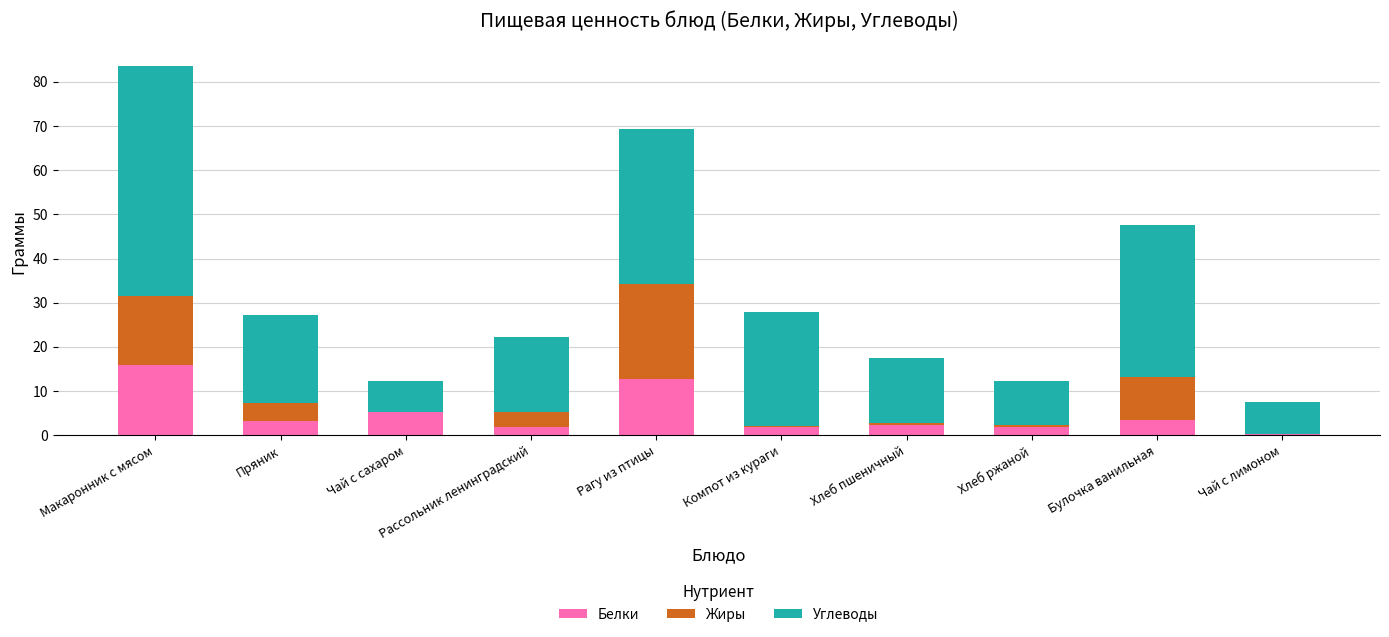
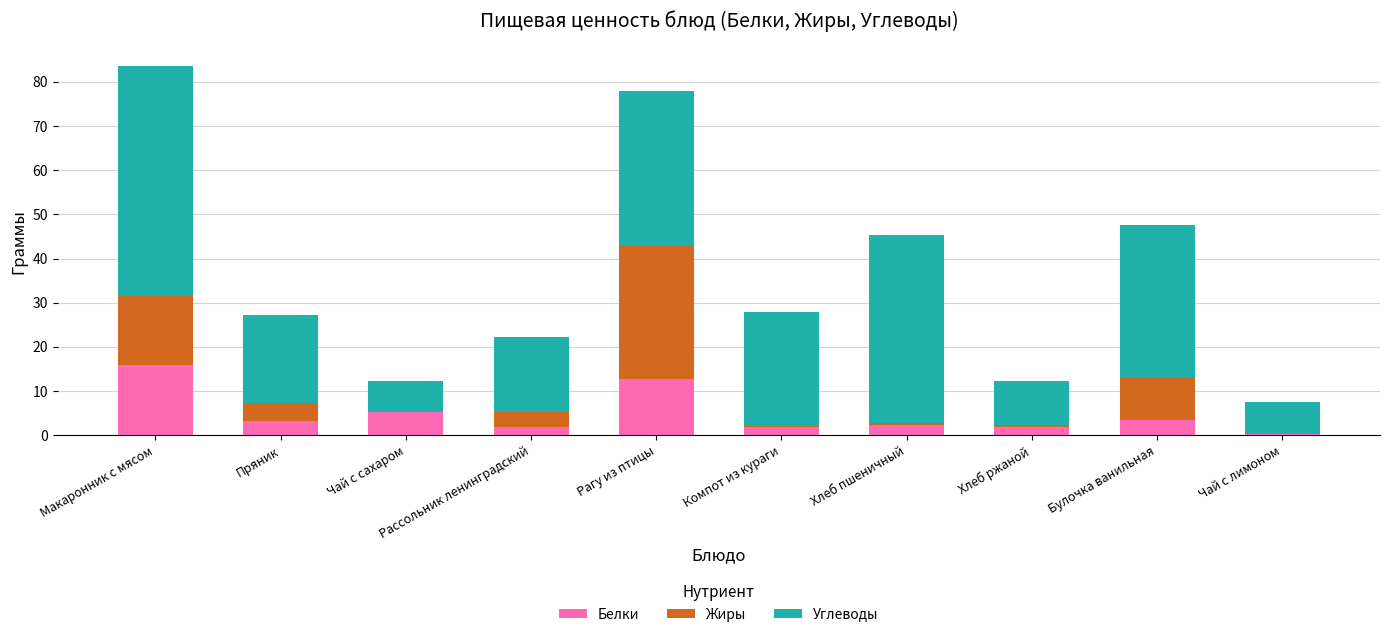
  {
    "Белки": {
      "Макаронник с мясом": 16,
      "Пряник": 3,
      "Чай с сахаром": 5,
      "Рассольник ленинградский": 2,
      "Рагу из птицы": 13,
      "Компот из кураги": 2,
      "Хлеб пшеничный": 2,
      "Хлеб ржаной": 2,
      "Булочка ванильная": 3
    },
    "Жиры": {
      "Макаронник с мясом": 16,
      "Пряник": 4,
      "Чай с сахаром": 0,
      "Рассольник ленинградский": 3,
-     "Рагу из птицы": 21,
+     "Рагу из птицы": 30,
      "Булочка ванильная": 10,
      "Чай с лимоном": 0
    },
    "Углеводы": {
      "Макаронник с мясом": 52,
      "Пряник": 20,
      "Чай с сахаром": 7,
      "Рассольник ленинградский": 17,
      "Рагу из птицы": 35,
      "Компот из кураги": 26,
-     "Хлеб пшеничный": 15,
+     "Хлеб пшеничный": 43,
      "Хлеб ржаной": 10,
      "Булочка ванильная": 34,
      "Чай с лимоном": 7
    }
  }
